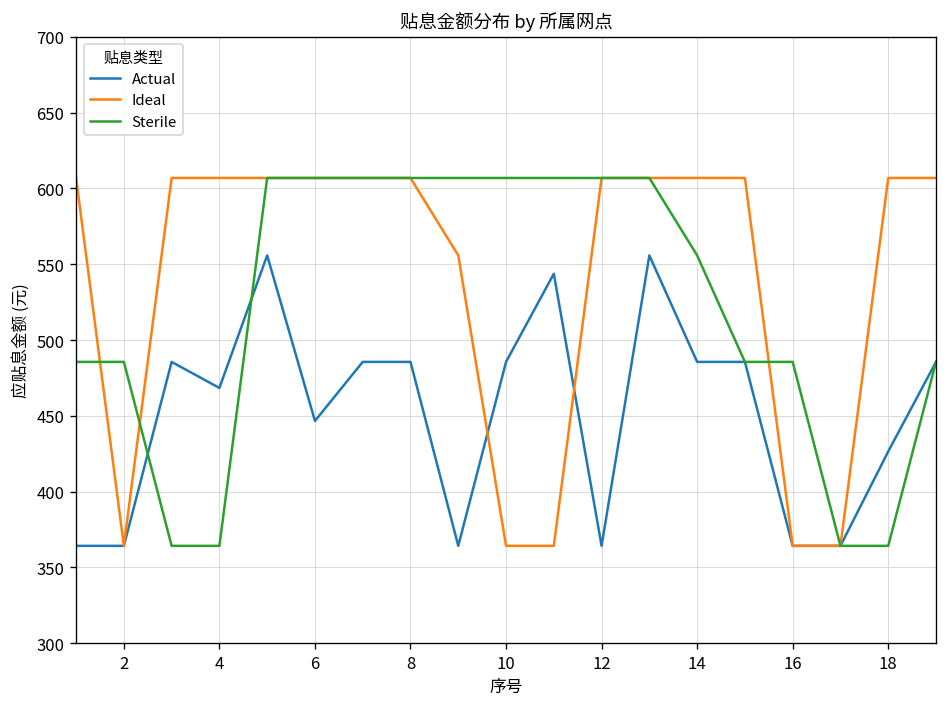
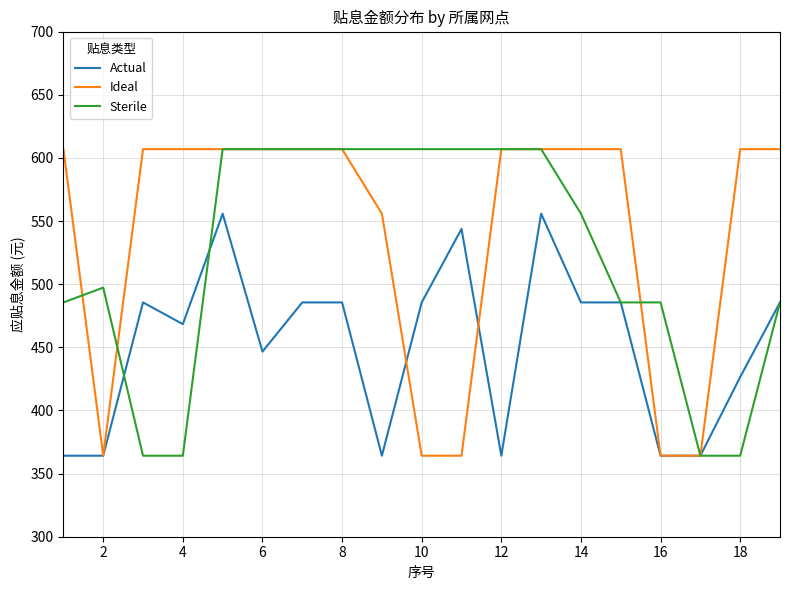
  {
    "Actual": {
      "4": 468,
      "6": 447,
      "8": 486,
      "10": 486,
      "12": 364,
      "14": 486,
      "18": 426
    },
    "Ideal": {
      "4": 607,
      "10": 364,
      "14": 607,
      "18": 607
    },
    "Sterile": {
-     "2": 486,
+     "2": 497,
      "4": 364,
      "10": 607,
      "14": 556,
      "16": 486,
      "18": 364
    }
  }
